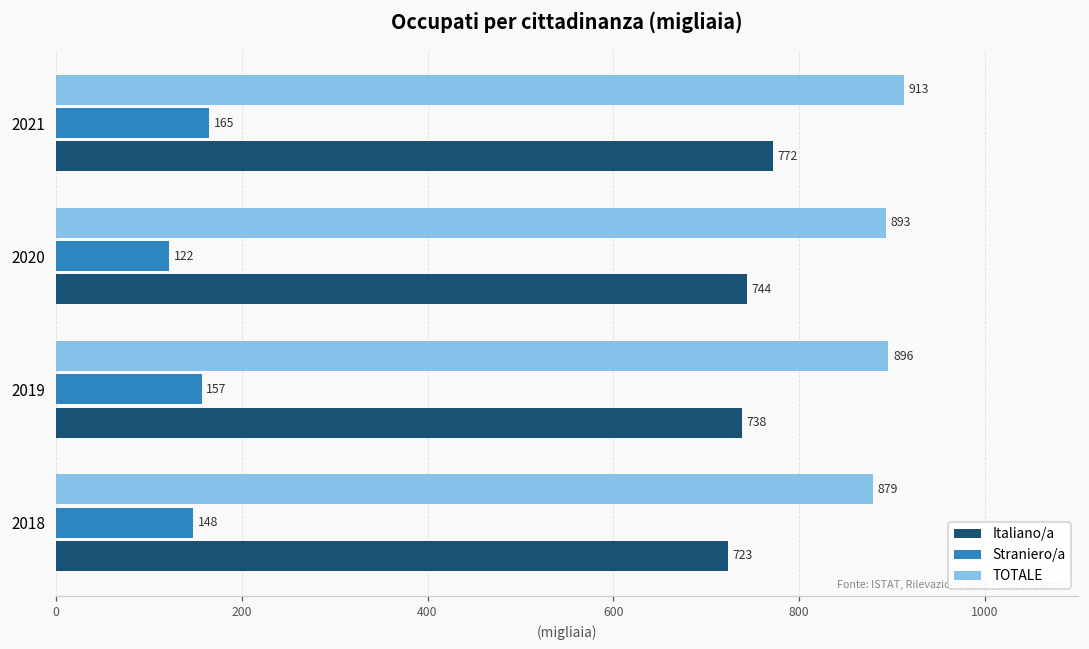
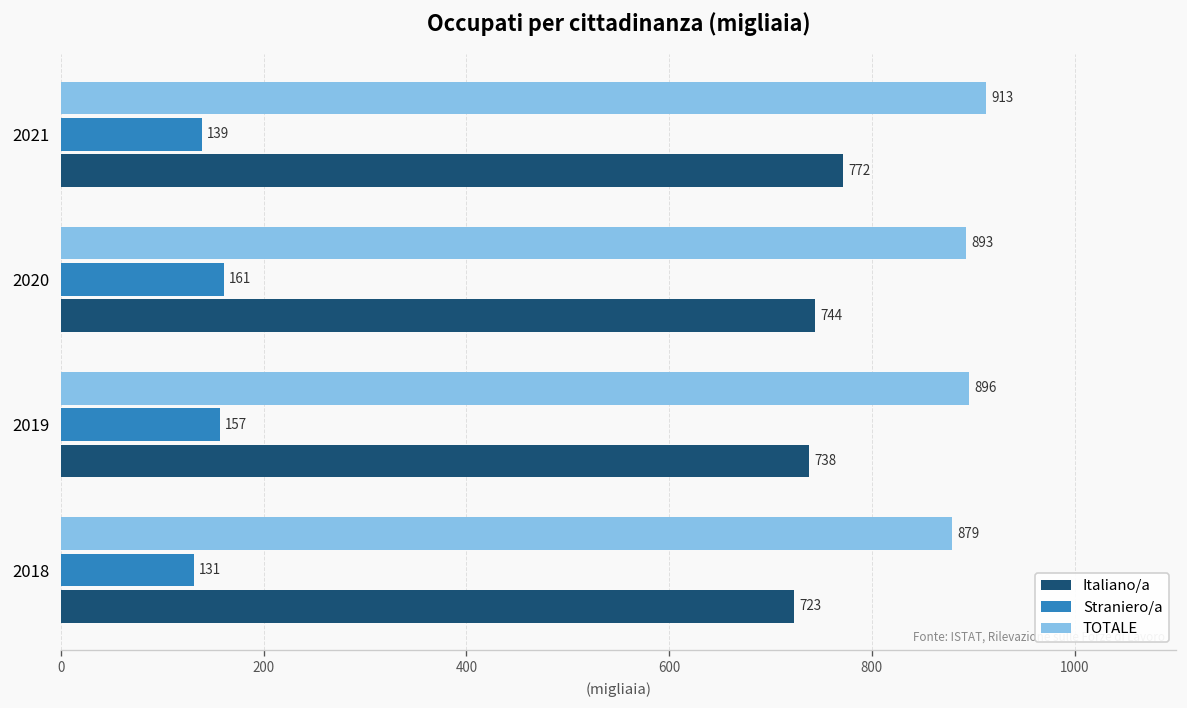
  {
    "Italiano/a": {
      "2021": 772,
      "2020": 744,
      "2019": 738,
      "2018": 723
    },
    "Straniero/a": {
-     "2021": 165,
-     "2020": 122,
+     "2021": 139,
+     "2020": 161,
      "2019": 157,
-     "2018": 148
+     "2018": 131
    },
    "TOTALE": {
      "2021": 913,
      "2020": 893,
      "2019": 896,
      "2018": 879
    }
  }
